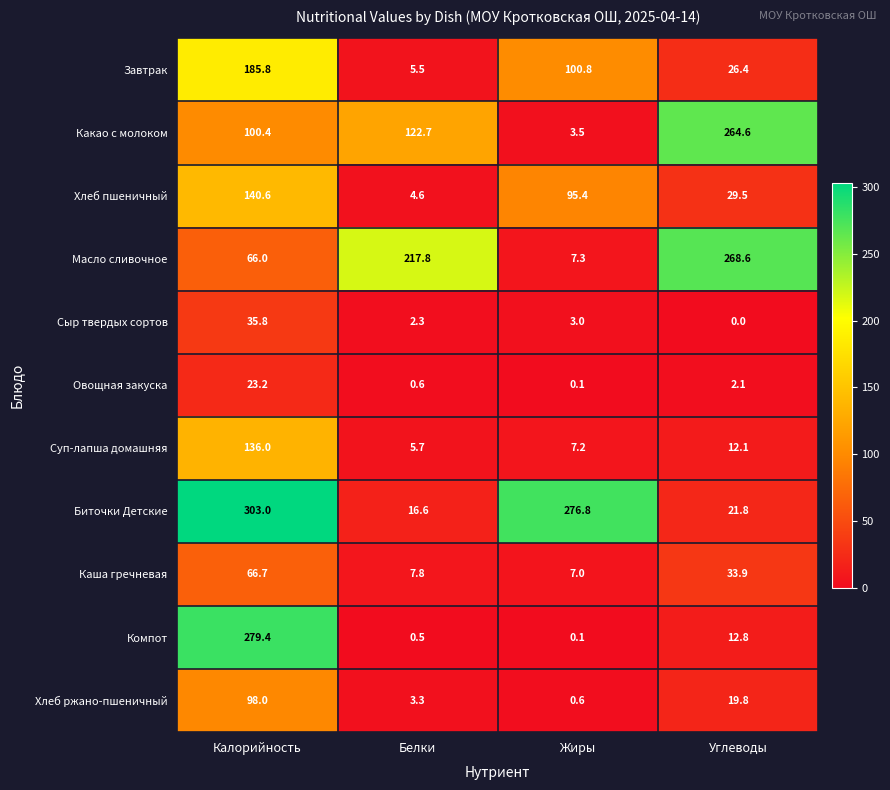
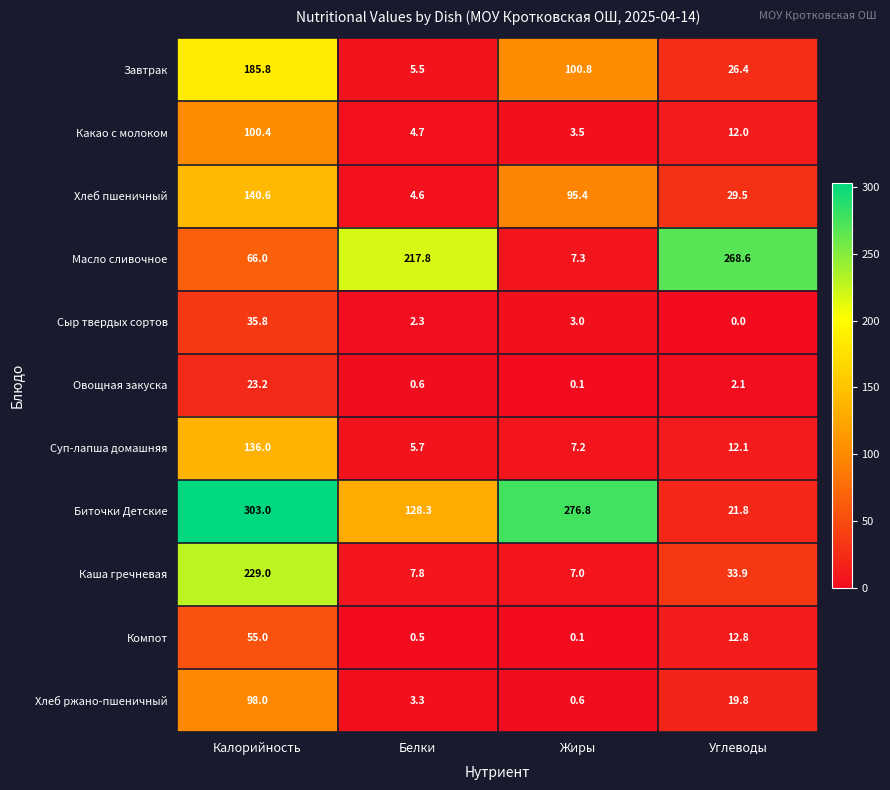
  {
    "Завтрак": {
      "Калорийность": 185.8,
      "Белки": 5.5,
      "Жиры": 100.8,
      "Углеводы": 26.4
    },
    "Какао с молоком": {
      "Калорийность": 100.4,
-     "Белки": 122.7,
+     "Белки": 4.7,
      "Жиры": 3.5,
-     "Углеводы": 264.6
+     "Углеводы": 12.0
    },
    "Хлеб пшеничный": {
      "Калорийность": 140.6,
      "Белки": 4.6,
      "Жиры": 95.4,
      "Углеводы": 29.5
    },
    "Масло сливочное": {
      "Калорийность": 66.0,
      "Белки": 217.8,
      "Жиры": 7.3,
      "Углеводы": 268.6
    },
    "Сыр твердых сортов": {
      "Калорийность": 35.8,
      "Белки": 2.3,
      "Жиры": 3.0,
      "Углеводы": 0.0
    },
    "Овощная закуска": {
      "Калорийность": 23.2,
      "Белки": 0.6,
      "Жиры": 0.1,
      "Углеводы": 2.1
    },
    "Суп-лапша домашняя": {
      "Калорийность": 136.0,
      "Белки": 5.7,
      "Жиры": 7.2,
      "Углеводы": 12.1
    },
    "Биточки Детские": {
      "Калорийность": 303.0,
-     "Белки": 16.6,
+     "Белки": 128.3,
      "Жиры": 276.8,
      "Углеводы": 21.8
    },
    "Каша гречневая": {
-     "Калорийность": 66.7,
+     "Калорийность": 229.0,
      "Белки": 7.8,
      "Жиры": 7.0,
      "Углеводы": 33.9
    },
    "Компот": {
-     "Калорийность": 279.4,
+     "Калорийность": 55.0,
      "Белки": 0.5,
      "Жиры": 0.1,
      "Углеводы": 12.8
    },
    "Хлеб ржано-пшеничный": {
      "Калорийность": 98.0,
      "Белки": 3.3,
      "Жиры": 0.6,
      "Углеводы": 19.8
    }
  }
